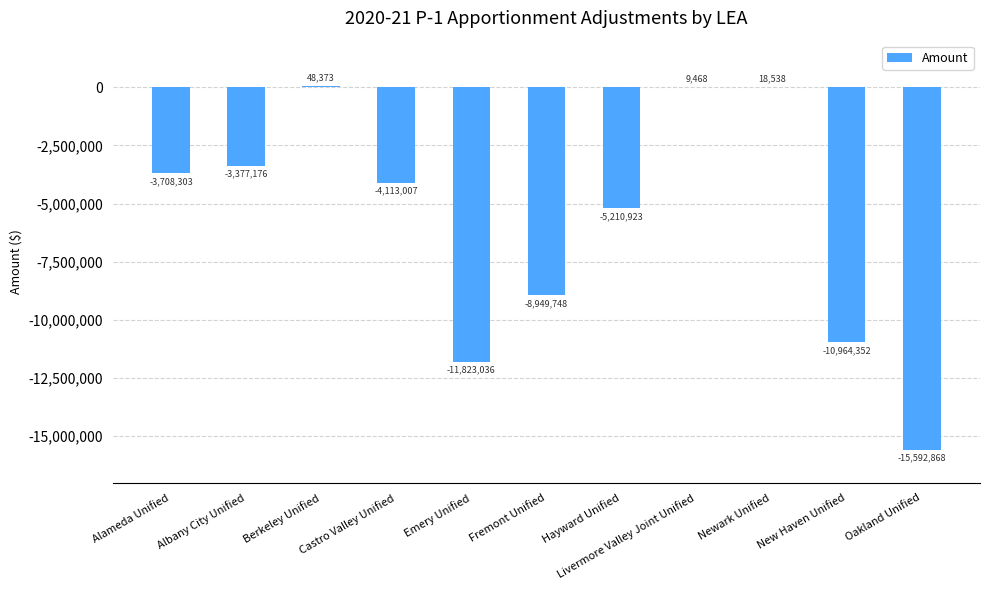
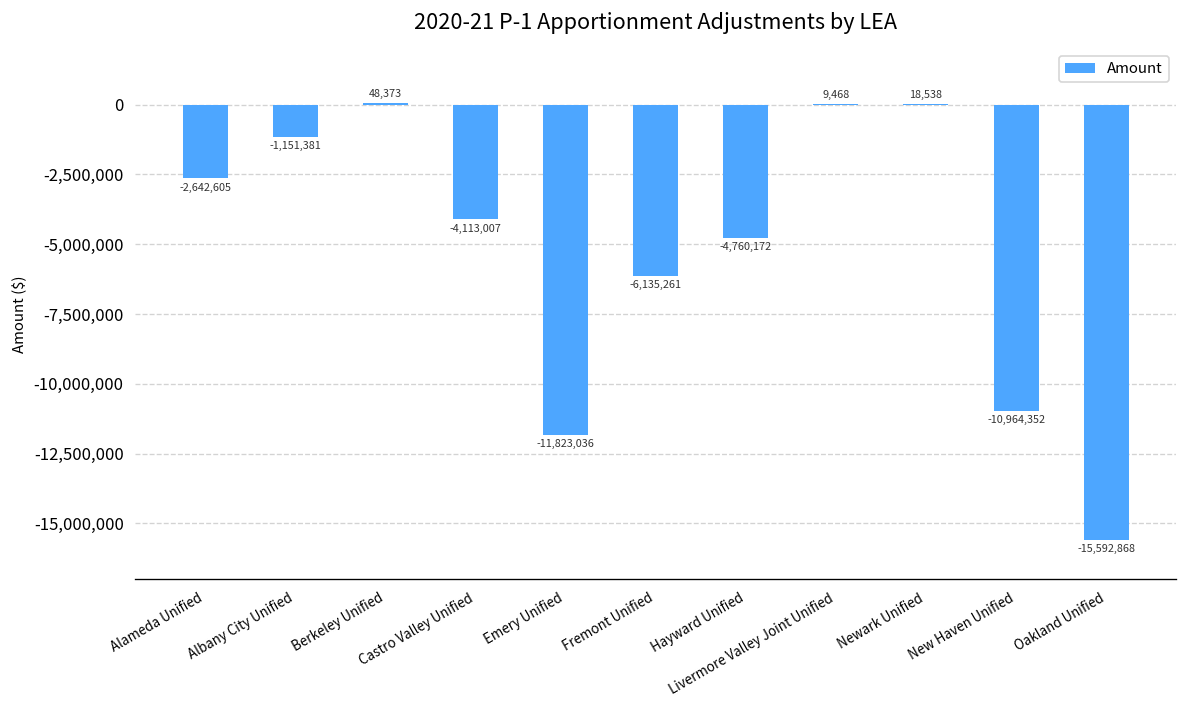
  {
-   "Alameda Unified": "-3,708,303",
-   "Albany City Unified": "-3,377,176",
+   "Alameda Unified": "-2,642,605",
+   "Albany City Unified": "-1,151,381",
    "Berkeley Unified": "48,373",
    "Castro Valley Unified": "-4,113,007",
    "Emery Unified": "-11,823,036",
-   "Fremont Unified": "-8,949,748",
-   "Hayward Unified": "-5,210,923",
+   "Fremont Unified": "-6,135,261",
+   "Hayward Unified": "-4,760,172",
    "Livermore Valley Joint Unified": "9,468",
    "Newark Unified": "18,538",
    "New Haven Unified": "-10,964,352",
    "Oakland Unified": "-15,592,868"
  }
